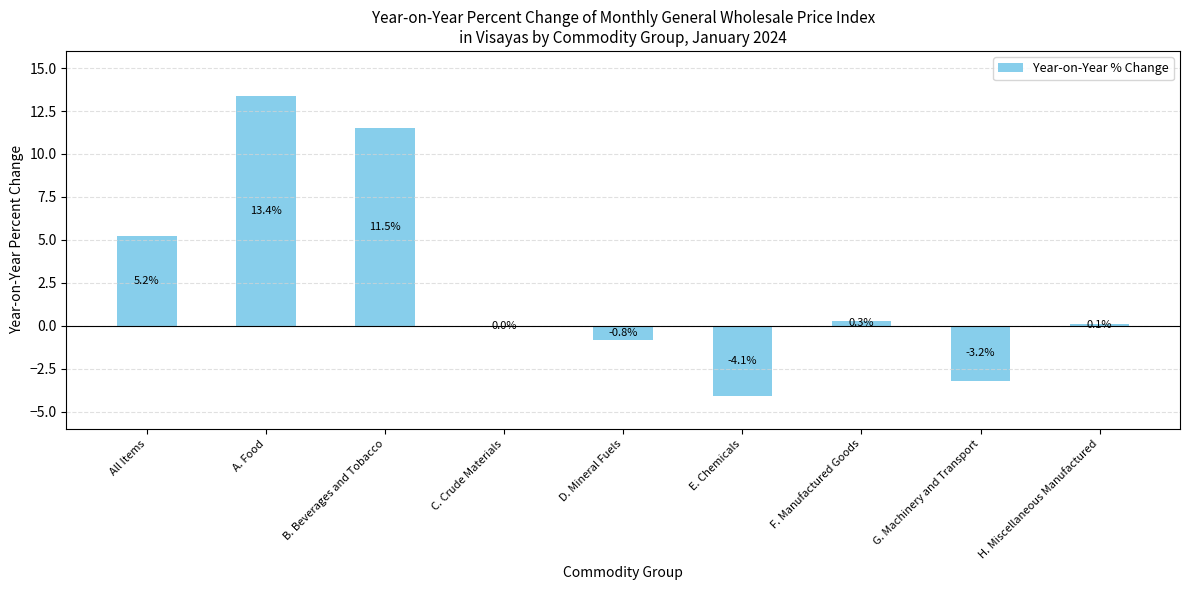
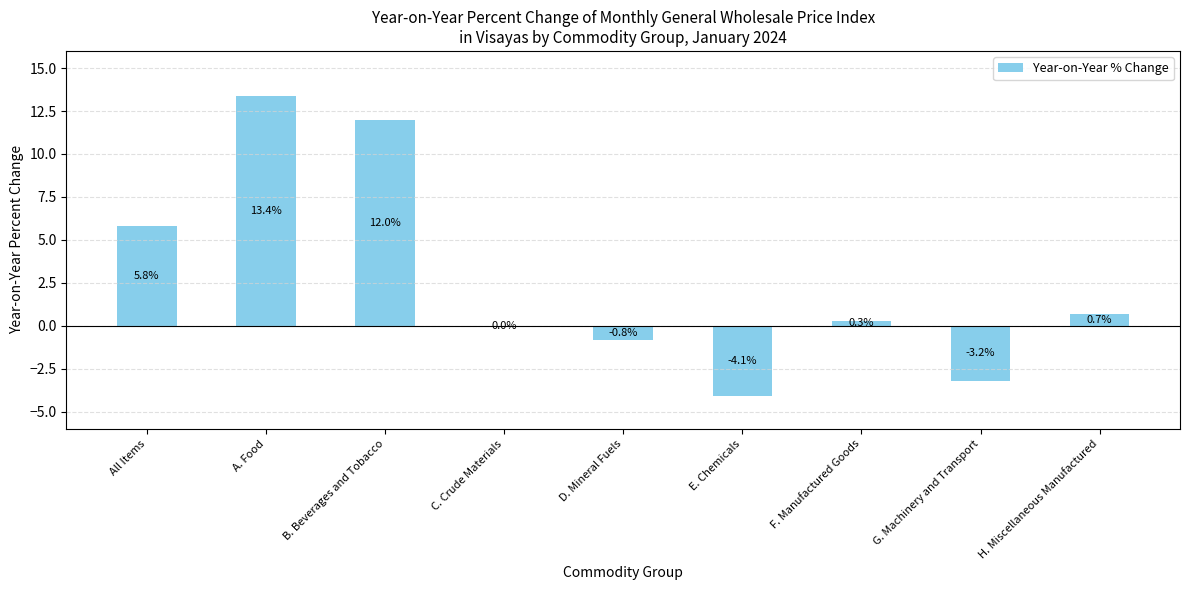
  {
-   "All Items": "5.2%",
+   "All Items": "5.8%",
    "A. Food": "13.4%",
-   "B. Beverages and Tobacco": "11.5%",
+   "B. Beverages and Tobacco": "12.0%",
    "C. Crude Materials": "0.0%",
    "D. Mineral Fuels": "-0.8%",
    "E. Chemicals": "-4.1%",
    "F. Manufactured Goods": "0.3%",
    "G. Machinery and Transport": "-3.2%",
-   "H. Miscellaneous Manufactured": "0.1%"
+   "H. Miscellaneous Manufactured": "0.7%"
  }
